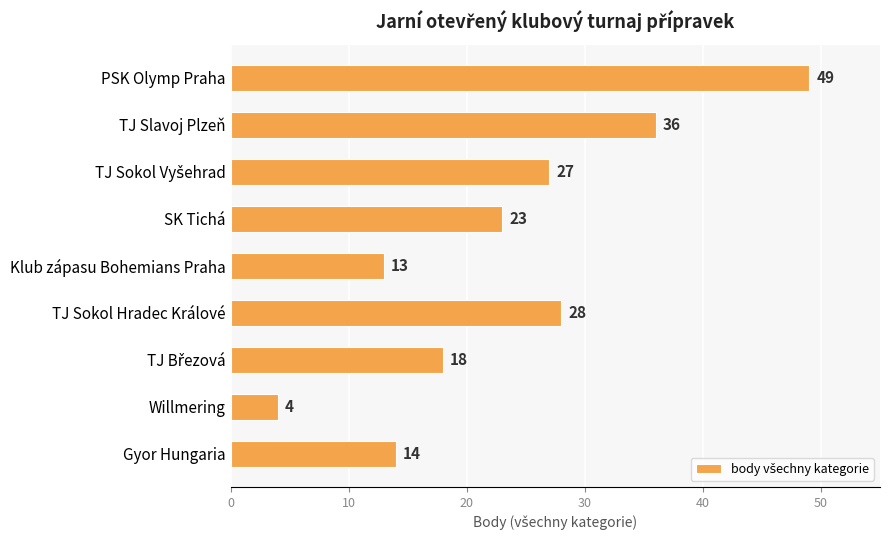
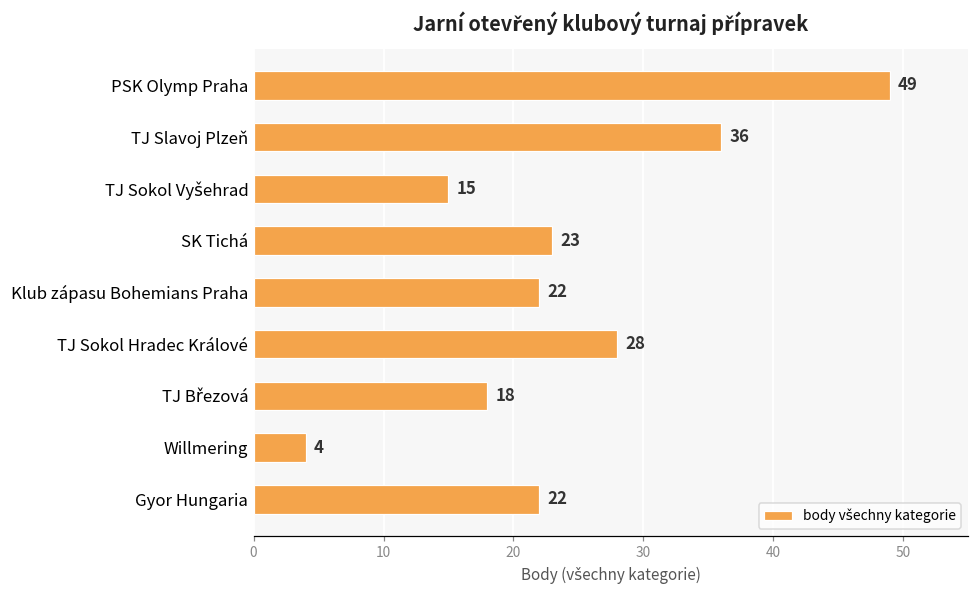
  {
    "PSK Olymp Praha": 49,
    "TJ Slavoj Plzeň": 36,
-   "TJ Sokol Vyšehrad": 27,
+   "TJ Sokol Vyšehrad": 15,
    "SK Tichá": 23,
-   "Klub zápasu Bohemians Praha": 13,
+   "Klub zápasu Bohemians Praha": 22,
    "TJ Sokol Hradec Králové": 28,
    "TJ Březová": 18,
    "Willmering": 4,
-   "Gyor Hungaria": 14
+   "Gyor Hungaria": 22
  }
